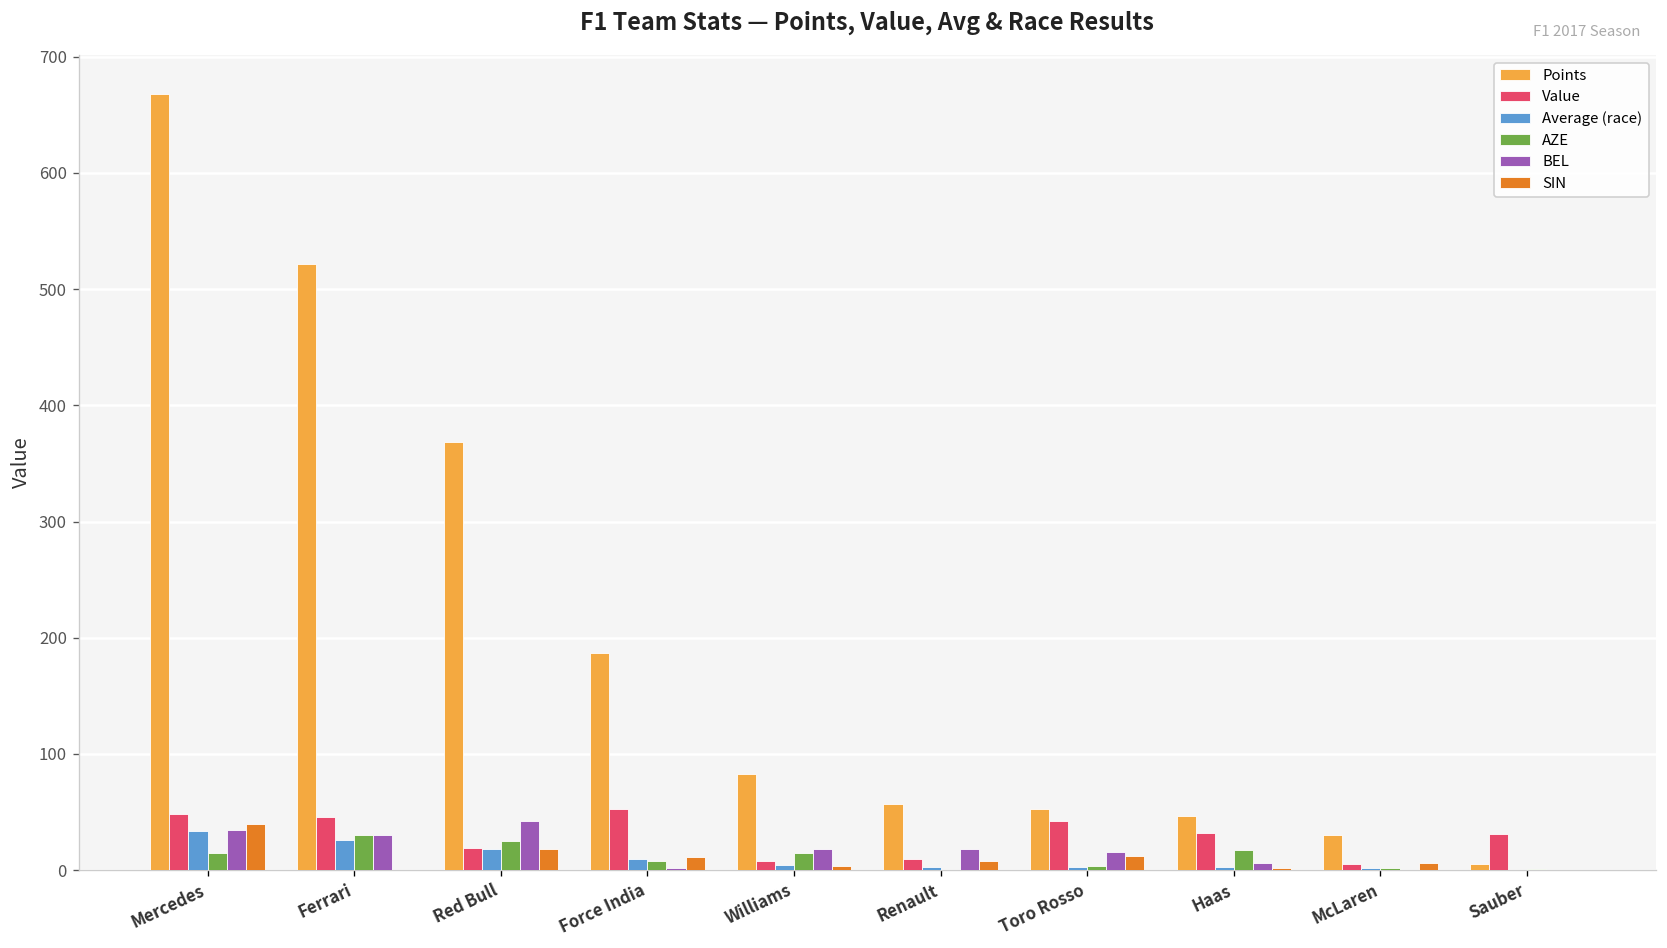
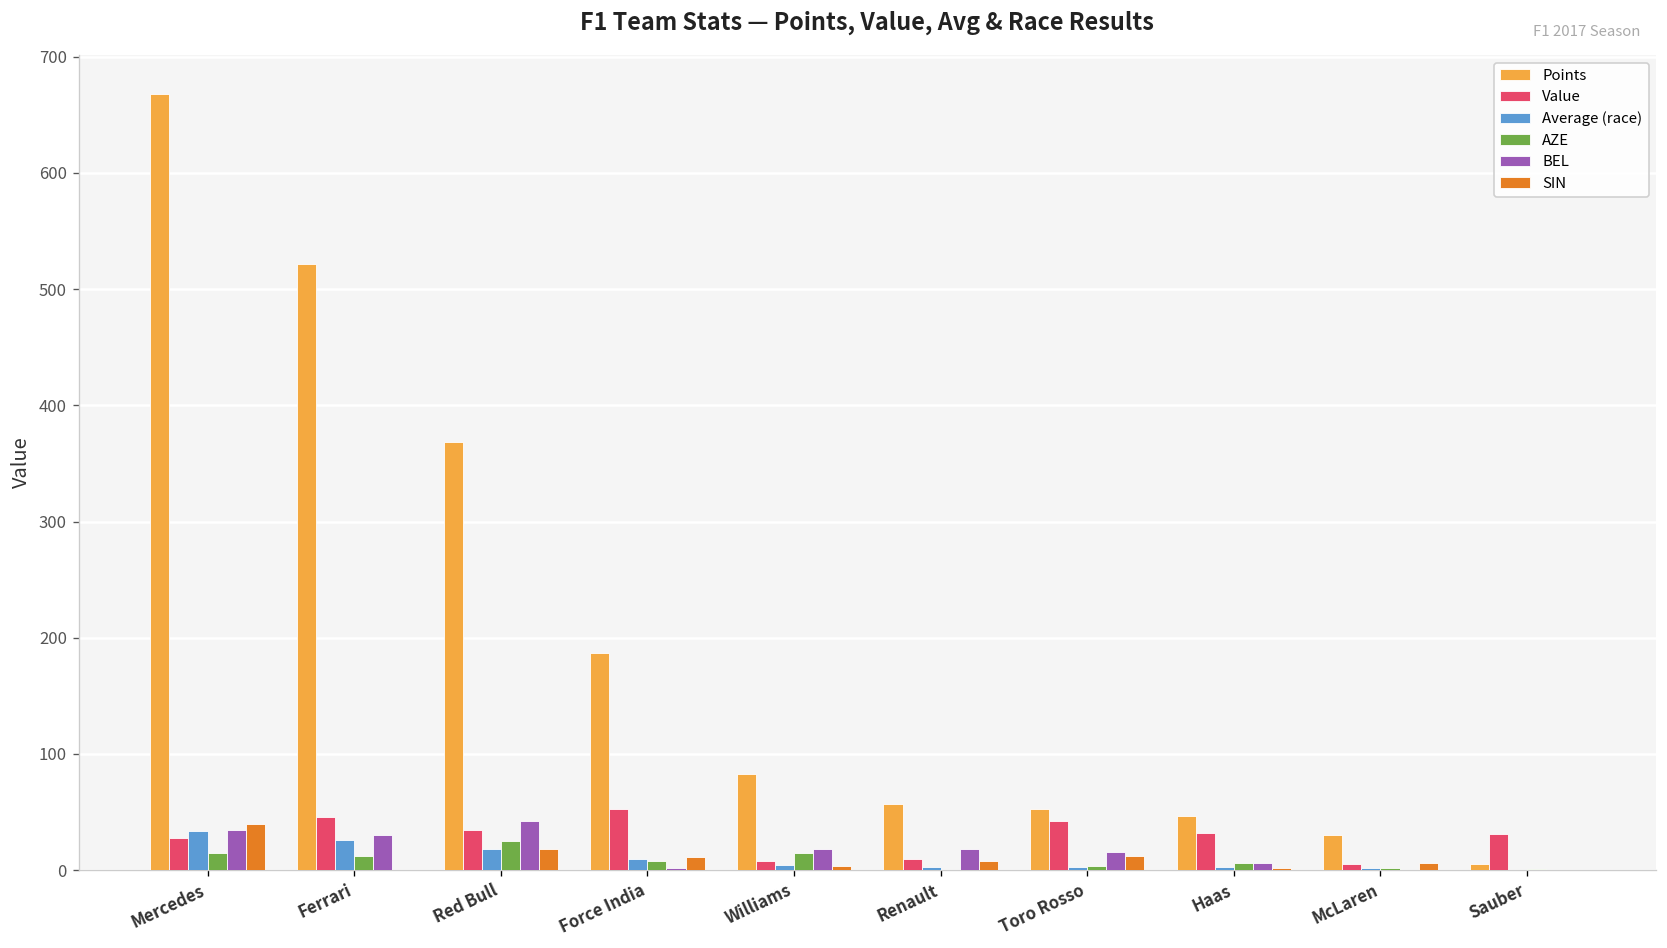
  {
    "Value": {
-     "Mercedes": 50,
+     "Mercedes": 30,
      "Ferrari": 50,
-     "Red Bull": 20,
+     "Red Bull": 30,
      "Force India": 50,
      "Williams": 10,
      "Renault": 10,
      "Toro Rosso": 40,
      "Haas": 30,
      "McLaren": 10,
      "Sauber": 30
    },
    "Average (race)": {
      "Mercedes": 30,
      "Ferrari": 30,
      "Red Bull": 20,
      "Force India": 10,
      "Williams": 0,
      "Renault": 0,
      "Toro Rosso": 0
    },
    "AZE": {
      "Mercedes": 20,
-     "Ferrari": 30,
+     "Ferrari": 10,
      "Red Bull": 30,
      "Force India": 10,
      "Williams": 20,
      "Renault": 0,
      "Toro Rosso": 0,
-     "Haas": 20
+     "Haas": 10
    },
    "BEL": {
      "Mercedes": 40,
      "Ferrari": 30,
      "Red Bull": 40,
      "Williams": 20,
      "Renault": 20,
      "Toro Rosso": 20,
      "Haas": 10,
      "McLaren": 0,
      "Sauber": 0
    }
  }
